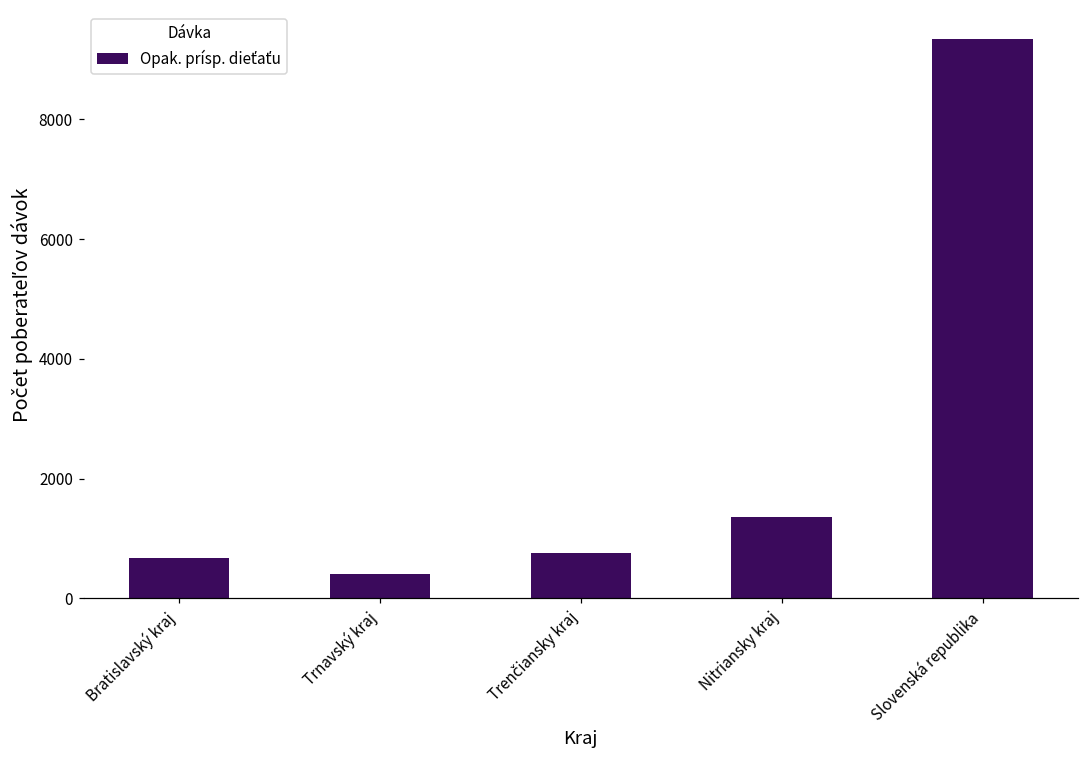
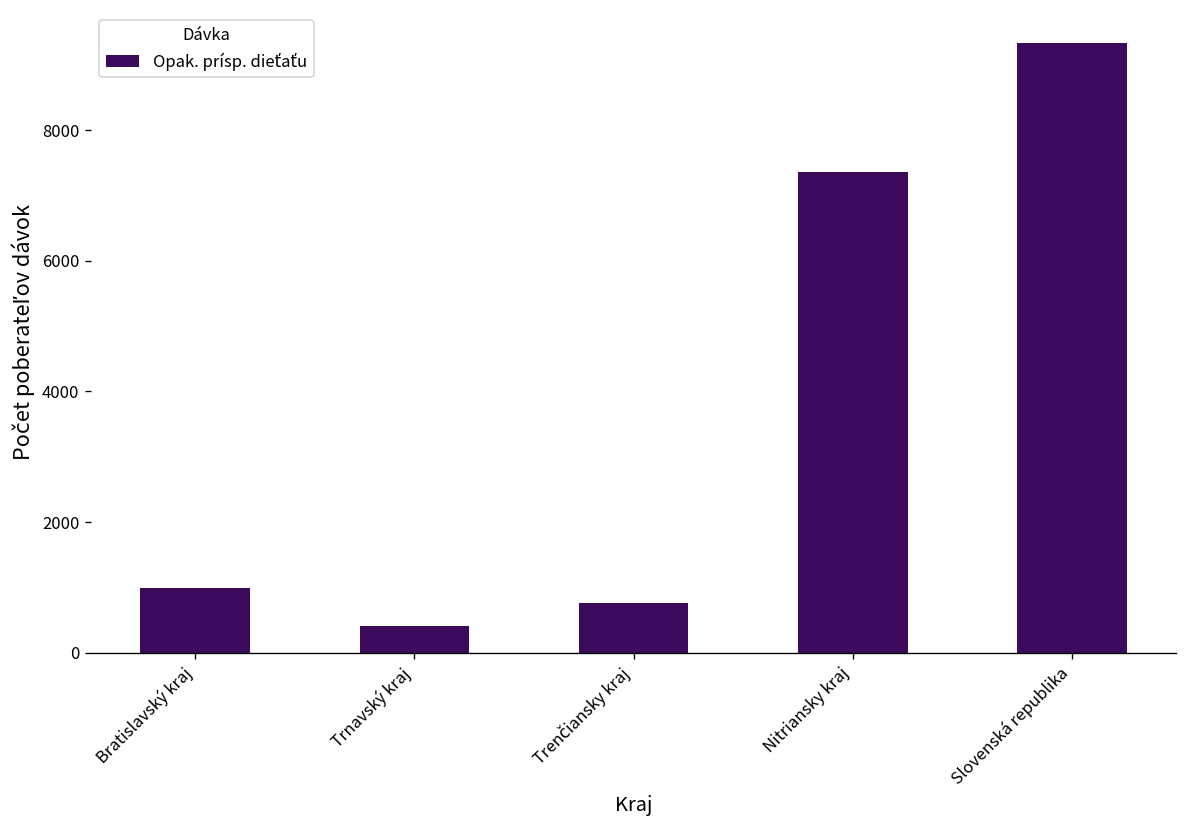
  {
-   "Bratislavský kraj": 700,
+   "Bratislavský kraj": 1000,
    "Trnavský kraj": 400,
    "Trenčiansky kraj": 800,
-   "Nitriansky kraj": 1400,
+   "Nitriansky kraj": 7400,
    "Slovenská republika": 9300
  }
